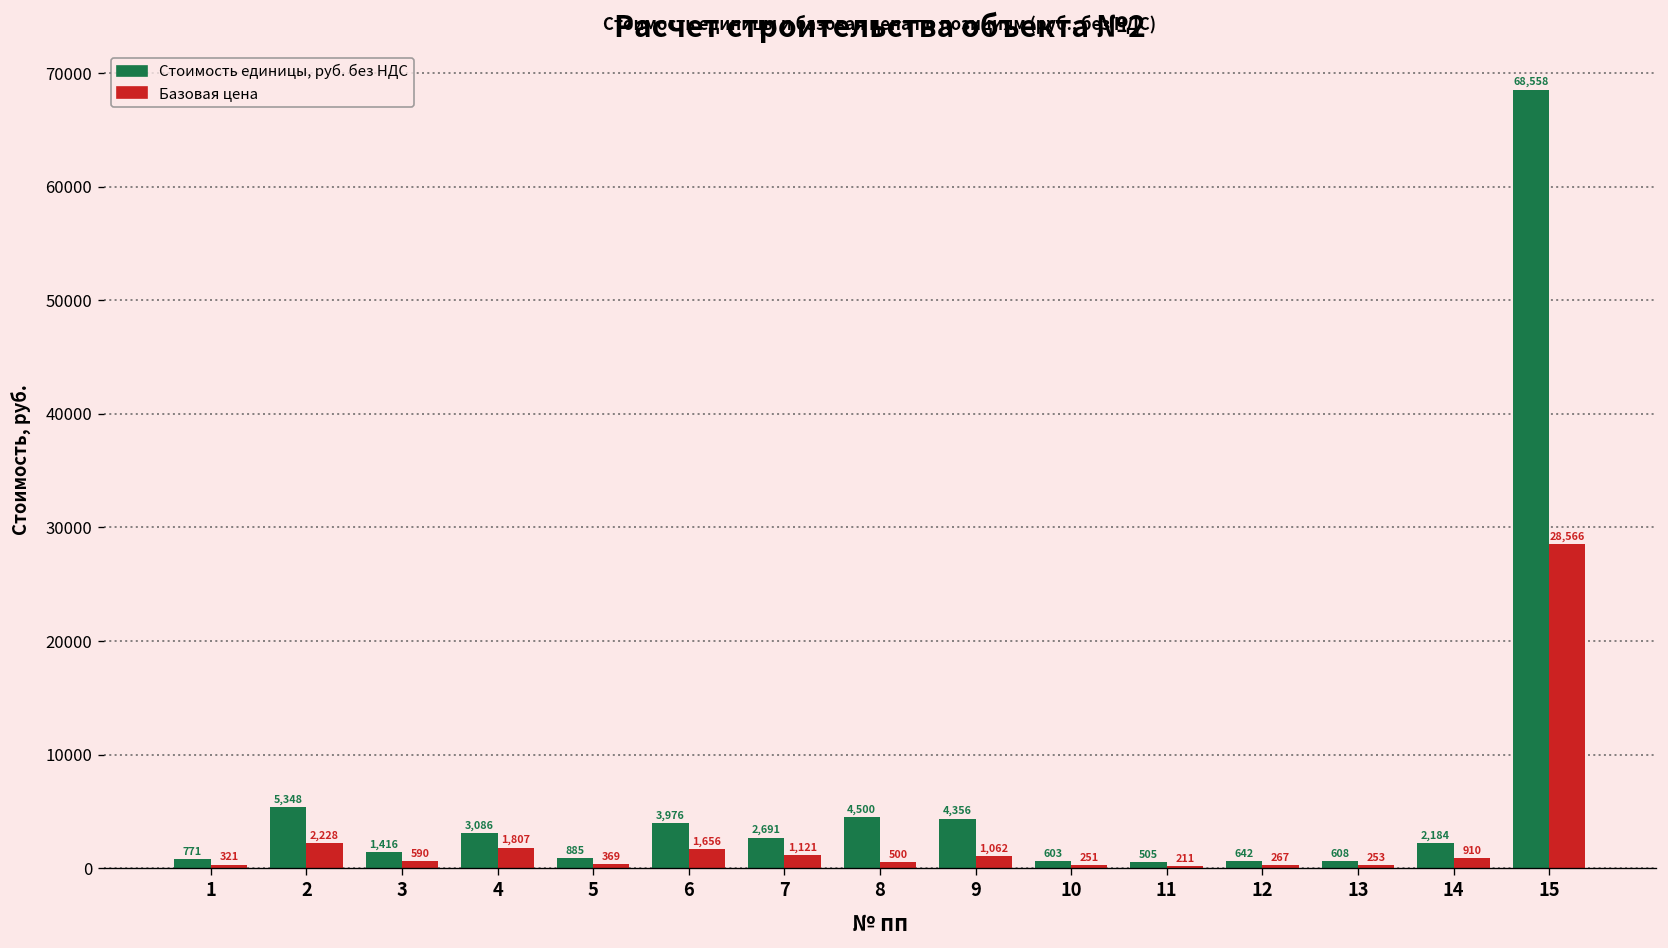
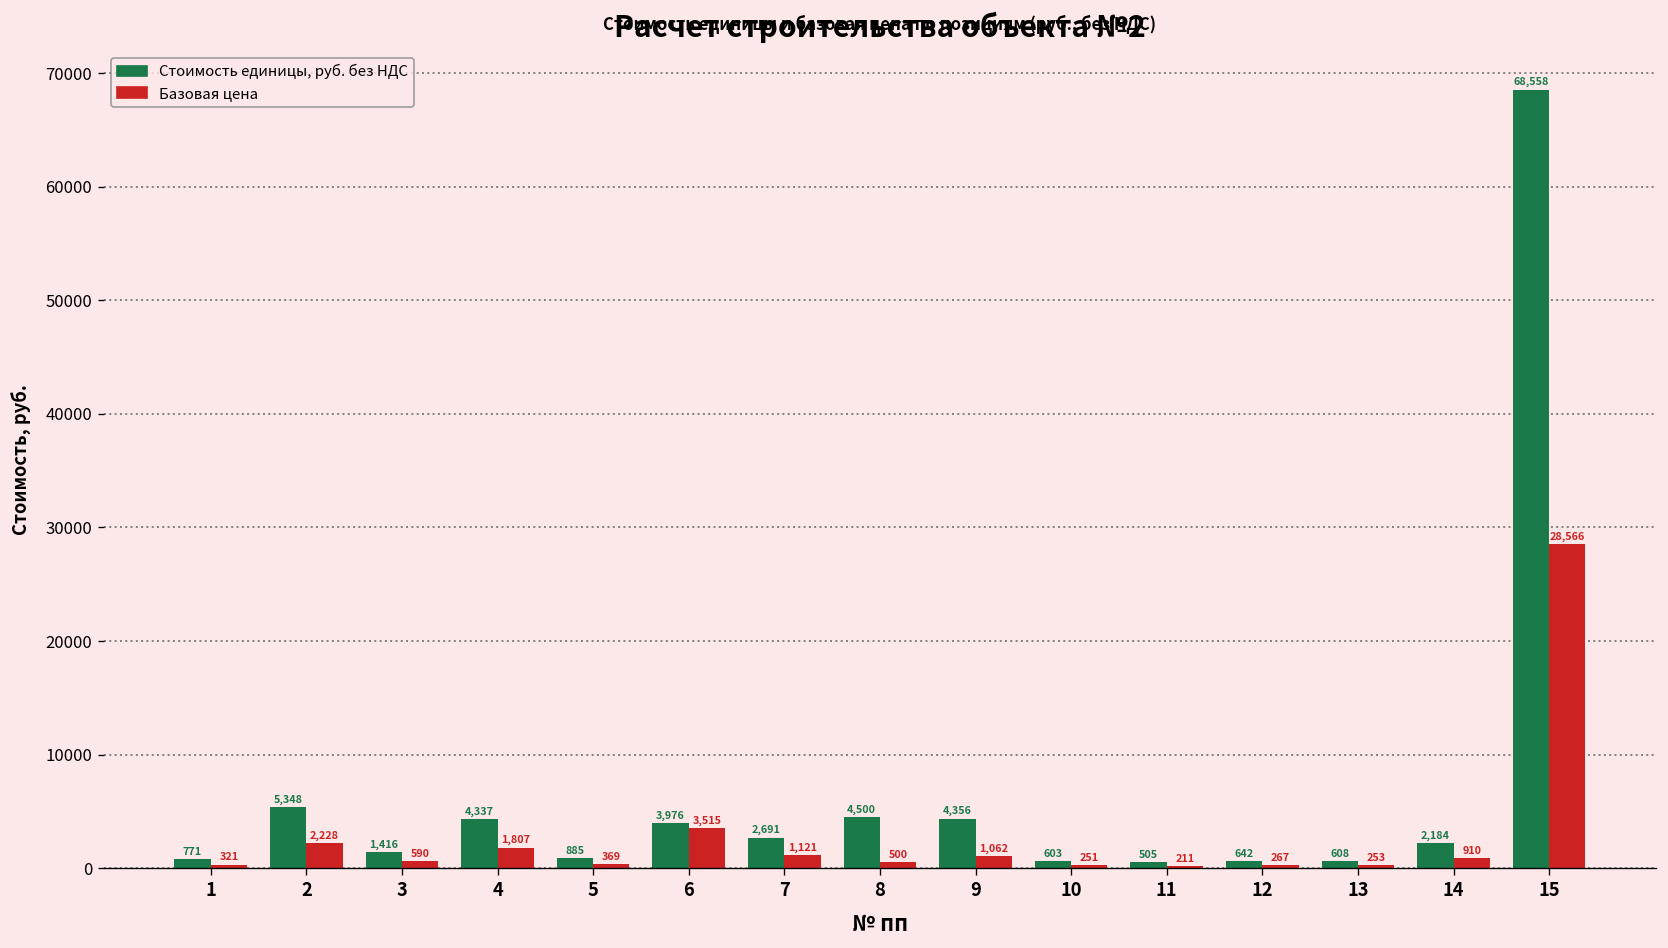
  {
    "Стоимость единицы, руб. без НДС": {
      "1": "771",
      "2": "5,348",
      "3": "1,416",
-     "4": "3,086",
+     "4": "4,337",
      "5": "885",
      "6": "3,976",
      "7": "2,691",
      "8": "4,500",
      "9": "4,356",
      "10": "603",
      "11": "505",
      "12": "642",
      "13": "608",
      "14": "2,184",
      "15": "68,558"
    },
    "Базовая цена": {
      "1": "321",
      "2": "2,228",
      "3": "590",
      "4": "1,807",
      "5": "369",
-     "6": "1,656",
+     "6": "3,515",
      "7": "1,121",
      "8": "500",
      "9": "1,062",
      "10": "251",
      "11": "211",
      "12": "267",
      "13": "253",
      "14": "910",
      "15": "28,566"
    }
  }
